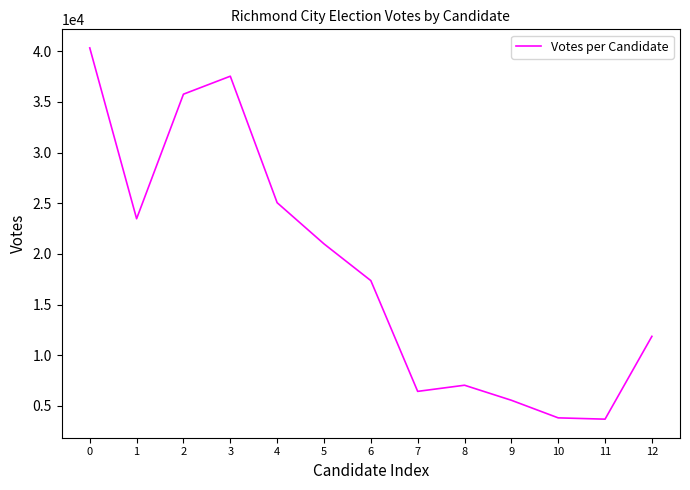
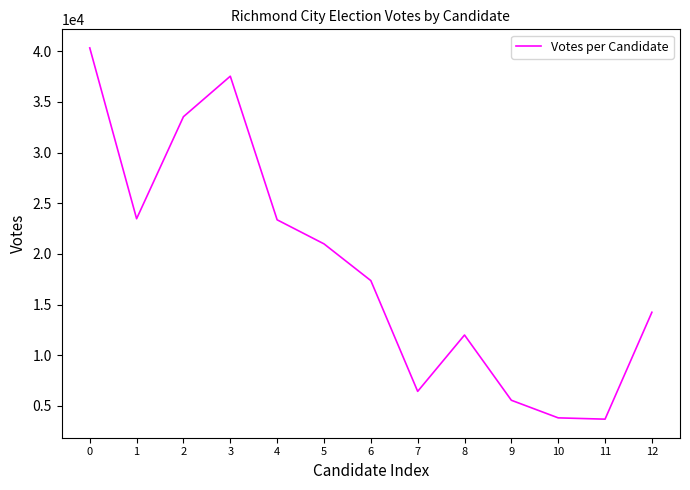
  {
    "0": 40300,
    "1": 23500,
-   "2": 35800,
+   "2": 33500,
    "3": 37500,
-   "4": 25000,
+   "4": 23400,
    "5": 21000,
    "6": 17400,
    "7": 6400,
-   "8": 7000,
+   "8": 12000,
    "9": 5600,
    "10": 3800,
    "11": 3700,
-   "12": 11900
+   "12": 14200
  }
